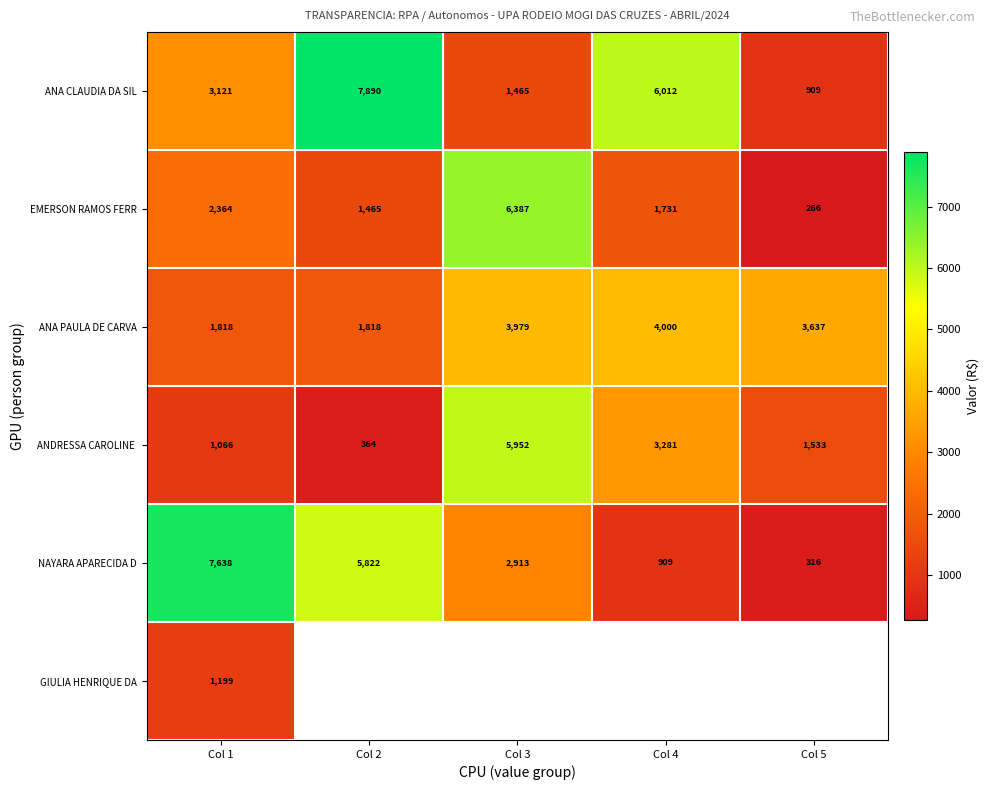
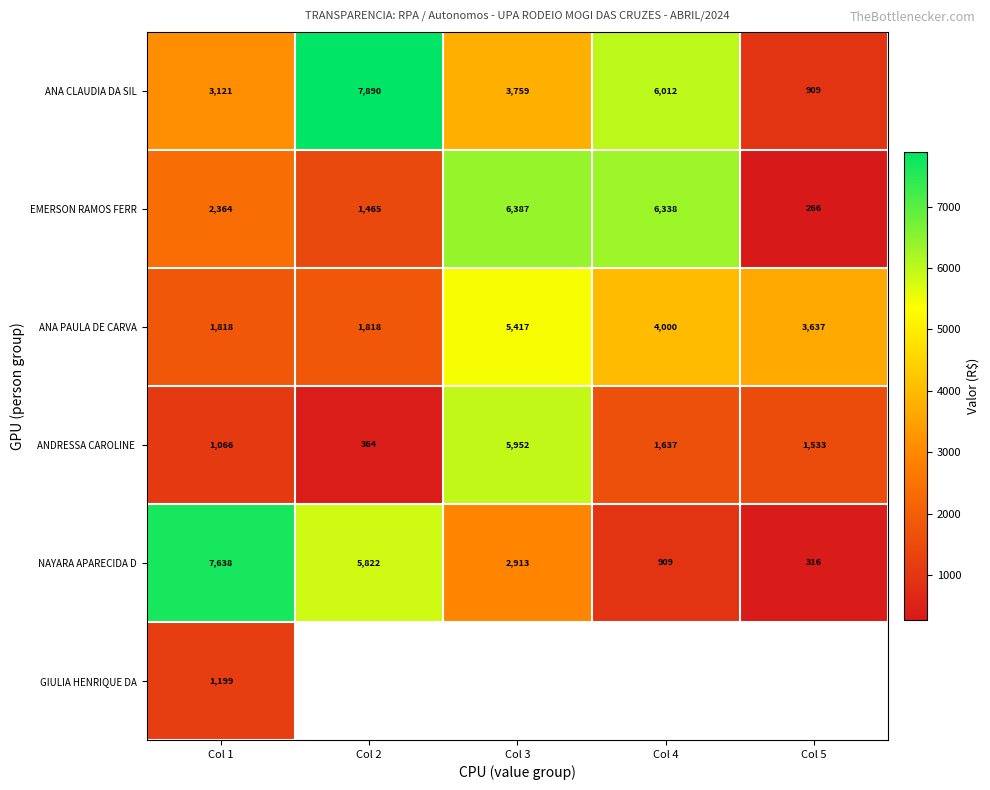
  {
    "ANA CLAUDIA DA SIL": {
      "Col 1": "3,121",
      "Col 2": "7,890",
-     "Col 3": "1,465",
+     "Col 3": "3,759",
      "Col 4": "6,012",
      "Col 5": "909"
    },
    "EMERSON RAMOS FERR": {
      "Col 1": "2,364",
      "Col 2": "1,465",
      "Col 3": "6,387",
-     "Col 4": "1,731",
+     "Col 4": "6,338",
      "Col 5": "266"
    },
    "ANA PAULA DE CARVA": {
      "Col 1": "1,818",
      "Col 2": "1,818",
-     "Col 3": "3,979",
+     "Col 3": "5,417",
      "Col 4": "4,000",
      "Col 5": "3,637"
    },
    "ANDRESSA CAROLINE": {
      "Col 1": "1,066",
      "Col 2": "364",
      "Col 3": "5,952",
-     "Col 4": "3,281",
+     "Col 4": "1,637",
      "Col 5": "1,533"
    },
    "NAYARA APARECIDA D": {
      "Col 1": "7,638",
      "Col 2": "5,822",
      "Col 3": "2,913",
      "Col 4": "909",
      "Col 5": "316"
    },
    "GIULIA HENRIQUE DA": {
      "Col 1": "1,199"
    }
  }
